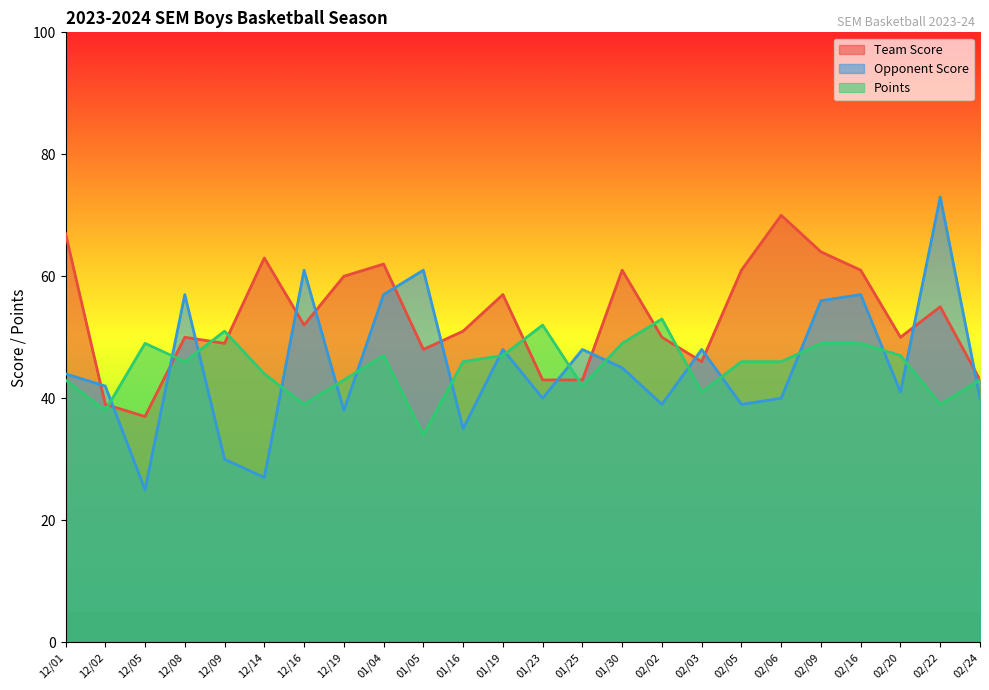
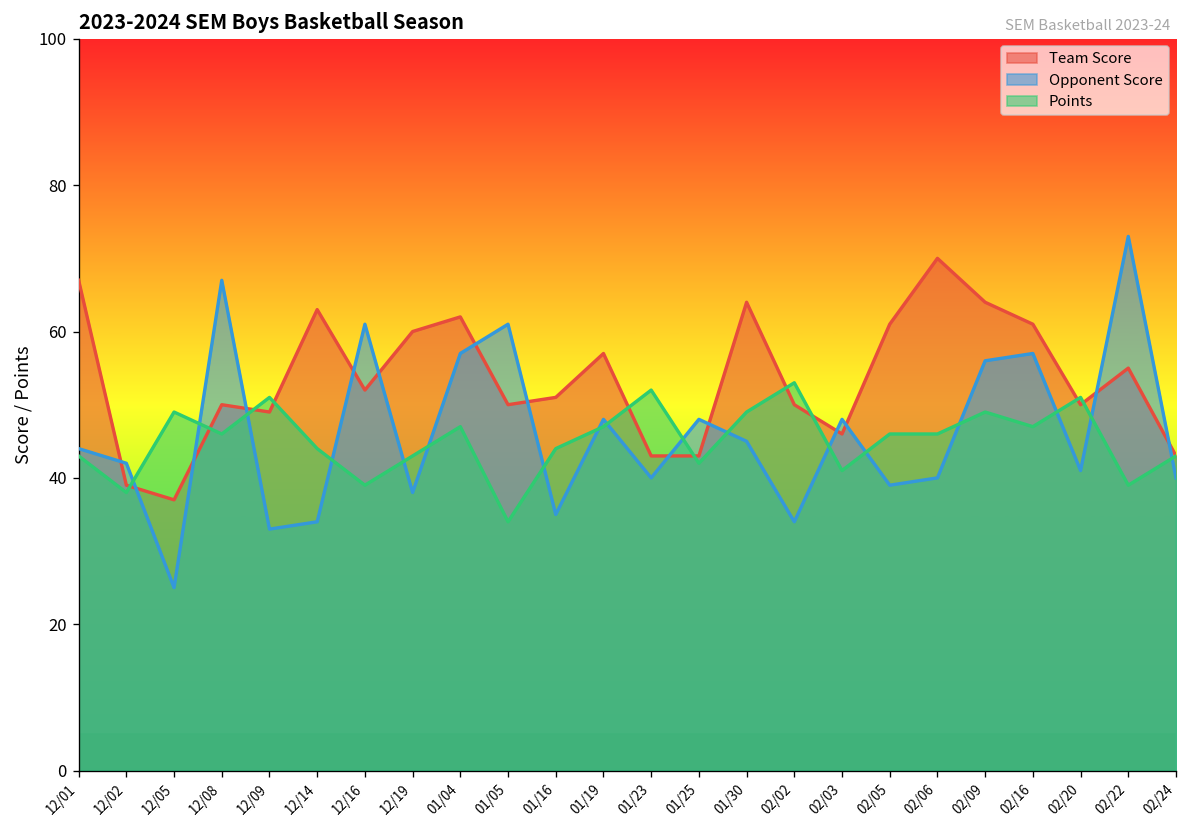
  {
    "Team Score": {
      "12/01": 67,
      "12/02": 39,
      "12/05": 37,
      "12/08": 50,
      "12/09": 49,
      "12/14": 63,
      "12/16": 52,
      "12/19": 60,
      "01/04": 62,
-     "01/05": 48,
+     "01/05": 50,
      "01/16": 51,
      "01/19": 57,
      "01/23": 43,
      "01/25": 43,
-     "01/30": 61,
+     "01/30": 64,
      "02/02": 50,
      "02/03": 46,
      "02/05": 61,
      "02/06": 70,
      "02/09": 64,
      "02/16": 61,
      "02/20": 50,
      "02/22": 55
    },
    "Opponent Score": {
      "12/01": 44,
      "12/02": 42,
      "12/05": 25,
-     "12/08": 57,
-     "12/09": 30,
-     "12/14": 27,
+     "12/08": 67,
+     "12/09": 33,
+     "12/14": 34,
      "12/16": 61,
      "12/19": 38,
      "01/04": 57,
      "01/05": 61,
      "01/16": 35,
      "01/19": 48,
      "01/23": 40,
      "01/25": 48,
      "01/30": 45,
-     "02/02": 39,
+     "02/02": 34,
      "02/03": 48,
      "02/05": 39,
      "02/06": 40,
      "02/09": 56,
      "02/16": 57,
      "02/20": 41,
      "02/22": 73,
      "02/24": 40
    },
    "Points": {
      "12/01": 43,
      "12/02": 38,
      "12/05": 49,
      "12/08": 46,
      "12/09": 51,
      "12/14": 44,
      "12/16": 39,
      "12/19": 43,
      "01/04": 47,
      "01/05": 34,
-     "01/16": 46,
+     "01/16": 44,
      "01/19": 47,
      "01/23": 52,
      "01/25": 42,
      "01/30": 49,
      "02/02": 53,
      "02/03": 41,
      "02/05": 46,
      "02/06": 46,
      "02/09": 49,
-     "02/16": 49,
-     "02/20": 47,
+     "02/16": 47,
+     "02/20": 51,
      "02/22": 39
    }
  }
